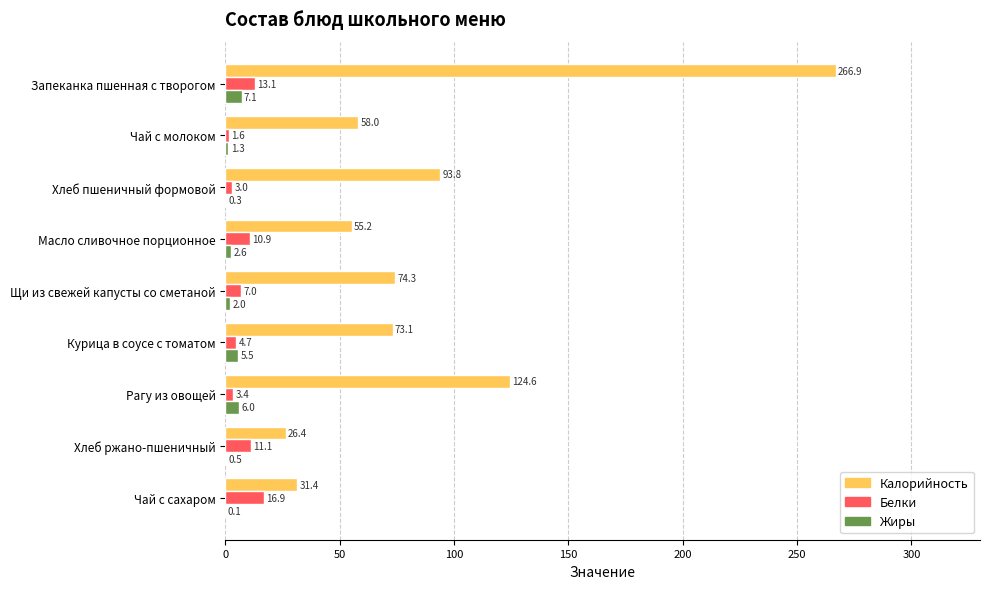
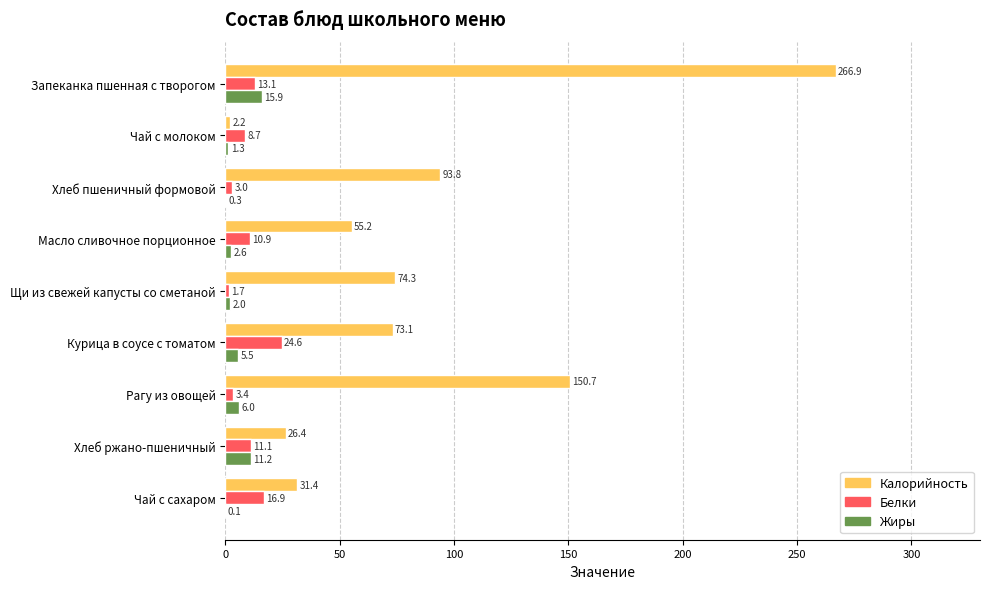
  {
    "Калорийность": {
      "Запеканка пшенная с творогом": 266.9,
-     "Чай с молоком": 58.0,
+     "Чай с молоком": 2.2,
      "Хлеб пшеничный формовой": 93.8,
      "Масло сливочное порционное": 55.2,
      "Щи из свежей капусты со сметаной": 74.3,
      "Курица в соусе с томатом": 73.1,
-     "Рагу из овощей": 124.6,
+     "Рагу из овощей": 150.7,
      "Хлеб ржано-пшеничный": 26.4,
      "Чай с сахаром": 31.4
    },
    "Белки": {
      "Запеканка пшенная с творогом": 13.1,
-     "Чай с молоком": 1.6,
+     "Чай с молоком": 8.7,
      "Хлеб пшеничный формовой": 3.0,
      "Масло сливочное порционное": 10.9,
-     "Щи из свежей капусты со сметаной": 7.0,
-     "Курица в соусе с томатом": 4.7,
+     "Щи из свежей капусты со сметаной": 1.7,
+     "Курица в соусе с томатом": 24.6,
      "Рагу из овощей": 3.4,
      "Хлеб ржано-пшеничный": 11.1,
      "Чай с сахаром": 16.9
    },
    "Жиры": {
-     "Запеканка пшенная с творогом": 7.1,
+     "Запеканка пшенная с творогом": 15.9,
      "Чай с молоком": 1.3,
      "Хлеб пшеничный формовой": 0.3,
      "Масло сливочное порционное": 2.6,
      "Щи из свежей капусты со сметаной": 2.0,
      "Курица в соусе с томатом": 5.5,
      "Рагу из овощей": 6.0,
-     "Хлеб ржано-пшеничный": 0.5,
+     "Хлеб ржано-пшеничный": 11.2,
      "Чай с сахаром": 0.1
    }
  }
